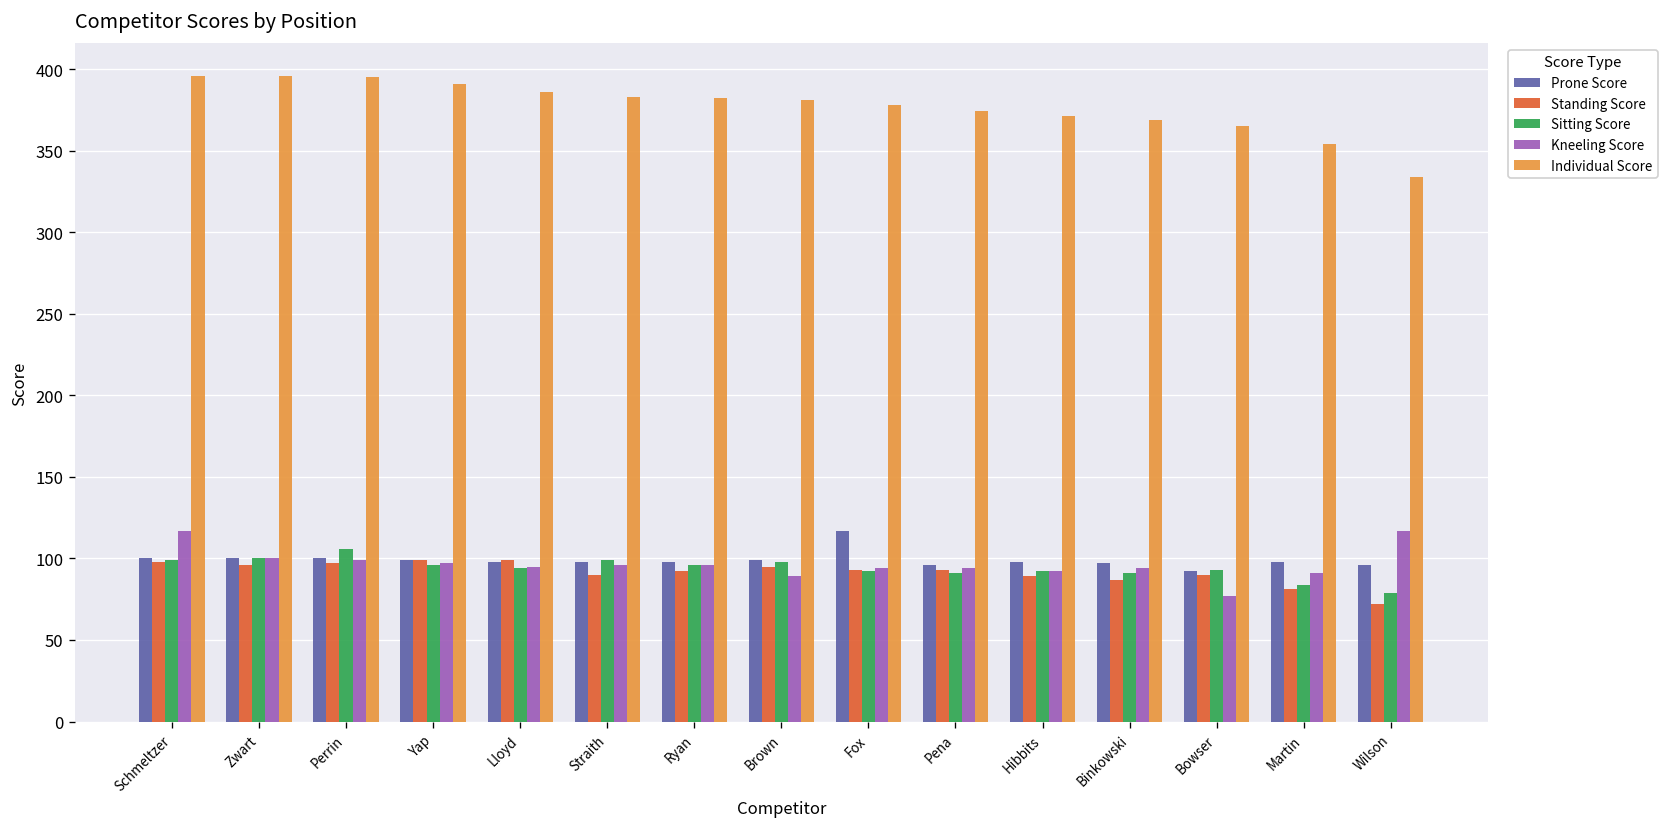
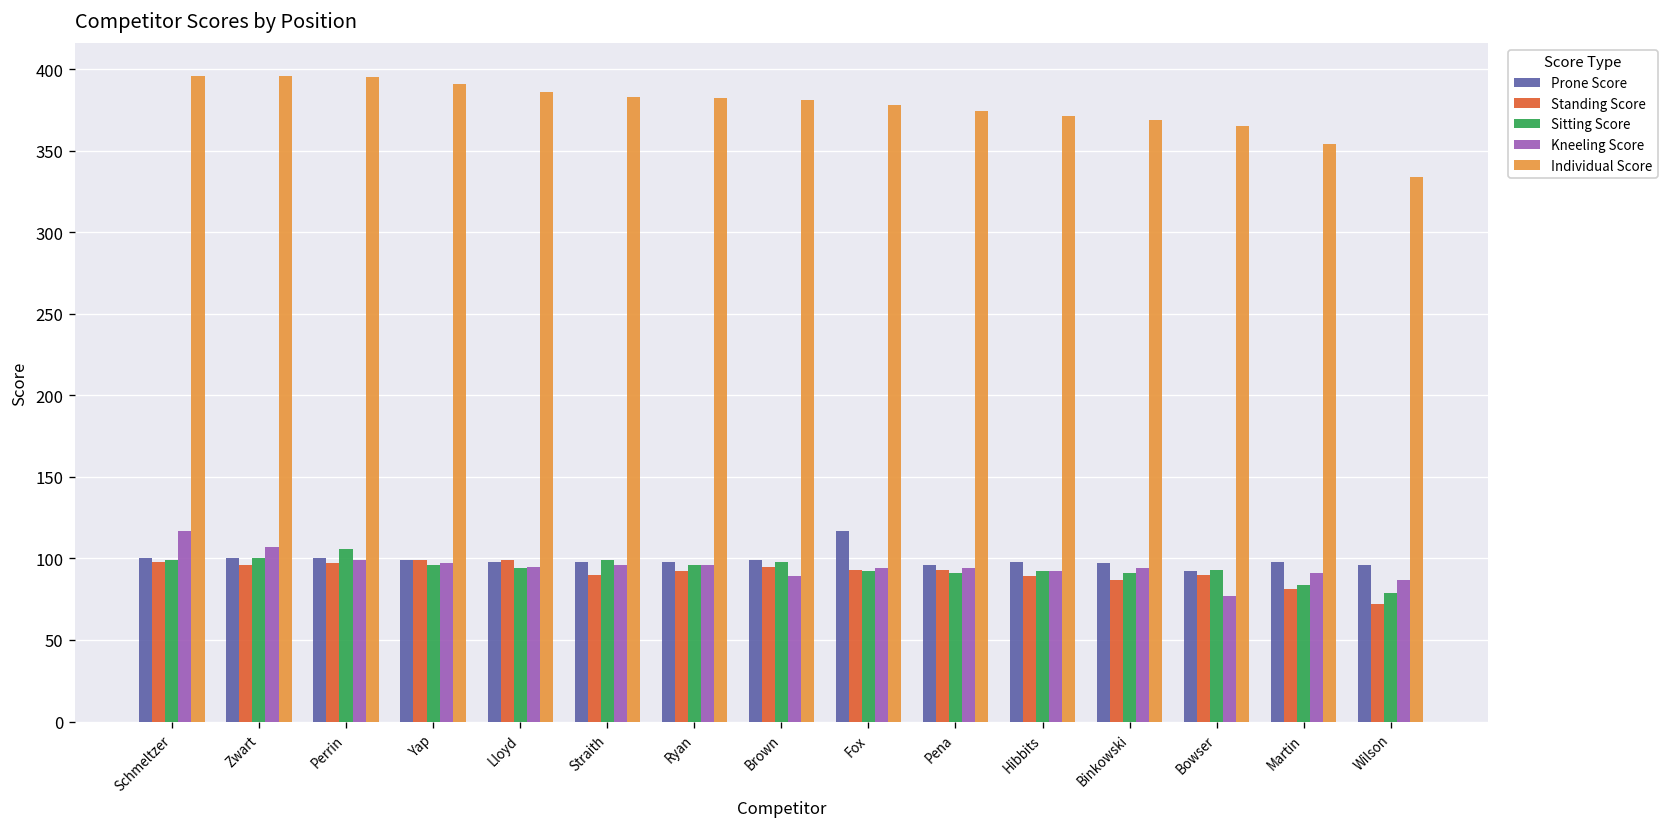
  {
    "Prone Score": {
      "Schmeltzer": 100,
      "Zwart": 100,
      "Perrin": 100,
      "Yap": 99,
      "Lloyd": 98,
      "Straith": 98,
      "Ryan": 98,
      "Brown": 99,
      "Fox": 117,
      "Pena": 96,
      "Hibbits": 98,
      "Binkowski": 97,
      "Bowser": 92,
      "Martin": 98,
      "Wilson": 96
    },
    "Sitting Score": {
      "Schmeltzer": 99,
      "Zwart": 100,
      "Perrin": 106,
      "Yap": 96,
      "Lloyd": 94,
      "Straith": 99,
      "Ryan": 96,
      "Brown": 98,
      "Fox": 92,
      "Pena": 91,
      "Hibbits": 92,
      "Binkowski": 91,
      "Bowser": 93,
      "Martin": 84,
      "Wilson": 79
    },
    "Kneeling Score": {
      "Schmeltzer": 117,
-     "Zwart": 100,
+     "Zwart": 107,
      "Perrin": 99,
      "Yap": 97,
      "Lloyd": 95,
      "Straith": 96,
      "Ryan": 96,
      "Brown": 89,
      "Fox": 94,
      "Pena": 94,
      "Hibbits": 92,
      "Binkowski": 94,
      "Bowser": 77,
      "Martin": 91,
-     "Wilson": 117
+     "Wilson": 87
    }
  }
